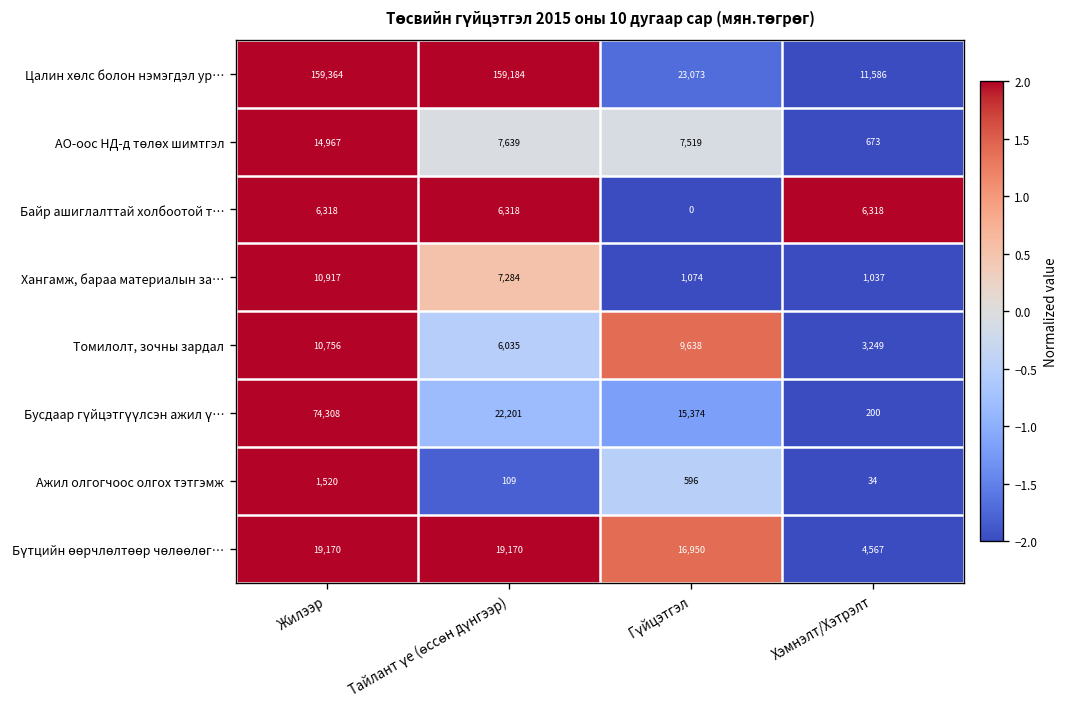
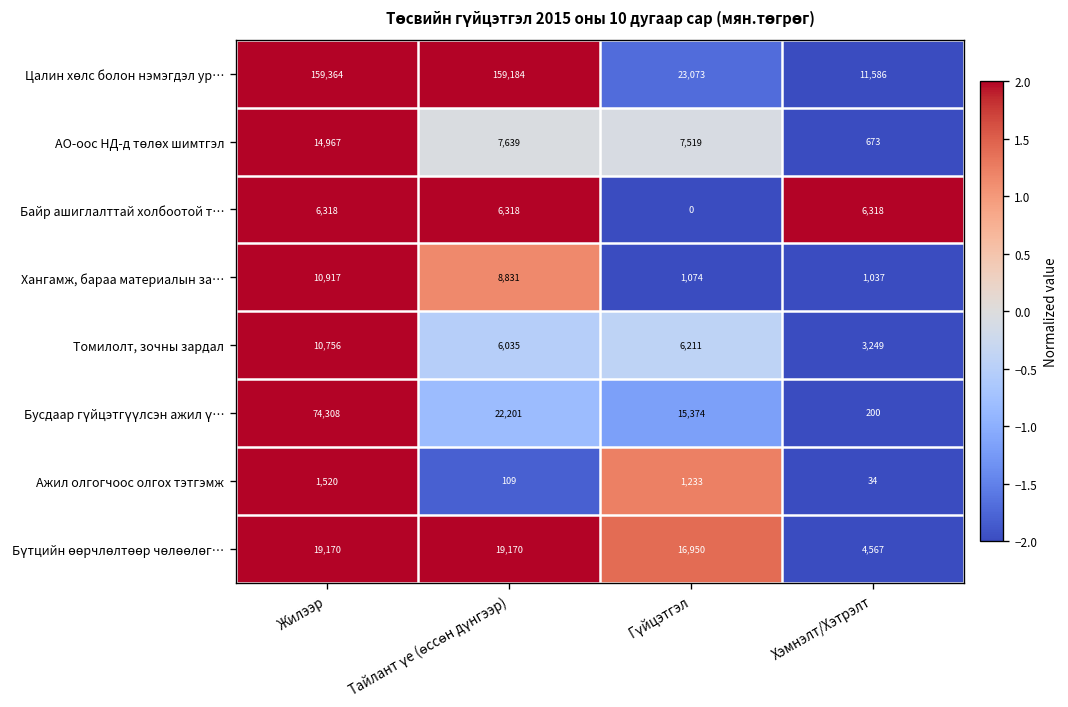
  {
    "Цалин хөлс болон нэмэгдэл ур…": {
      "Жилээр": "159,364",
      "Тайлант үе (өссөн дүнгээр)": "159,184",
      "Гүйцэтгэл": "23,073",
      "Хэмнэлт/Хэтрэлт": "11,586"
    },
    "АО-оос НД-д төлөх шимтгэл": {
      "Жилээр": "14,967",
      "Тайлант үе (өссөн дүнгээр)": "7,639",
      "Гүйцэтгэл": "7,519",
      "Хэмнэлт/Хэтрэлт": "673"
    },
    "Байр ашиглалттай холбоотой т…": {
      "Жилээр": "6,318",
      "Тайлант үе (өссөн дүнгээр)": "6,318",
      "Гүйцэтгэл": "0",
      "Хэмнэлт/Хэтрэлт": "6,318"
    },
    "Хангамж, бараа материалын за…": {
      "Жилээр": "10,917",
-     "Тайлант үе (өссөн дүнгээр)": "7,284",
+     "Тайлант үе (өссөн дүнгээр)": "8,831",
      "Гүйцэтгэл": "1,074",
      "Хэмнэлт/Хэтрэлт": "1,037"
    },
    "Томилолт, зочны зардал": {
      "Жилээр": "10,756",
      "Тайлант үе (өссөн дүнгээр)": "6,035",
-     "Гүйцэтгэл": "9,638",
+     "Гүйцэтгэл": "6,211",
      "Хэмнэлт/Хэтрэлт": "3,249"
    },
    "Бусдаар гүйцэтгүүлсэн ажил ү…": {
      "Жилээр": "74,308",
      "Тайлант үе (өссөн дүнгээр)": "22,201",
      "Гүйцэтгэл": "15,374",
      "Хэмнэлт/Хэтрэлт": "200"
    },
    "Ажил олгогчоос олгох тэтгэмж": {
      "Жилээр": "1,520",
      "Тайлант үе (өссөн дүнгээр)": "109",
-     "Гүйцэтгэл": "596",
+     "Гүйцэтгэл": "1,233",
      "Хэмнэлт/Хэтрэлт": "34"
    },
    "Бүтцийн өөрчлөлтөөр чөлөөлөг…": {
      "Жилээр": "19,170",
      "Тайлант үе (өссөн дүнгээр)": "19,170",
      "Гүйцэтгэл": "16,950",
      "Хэмнэлт/Хэтрэлт": "4,567"
    }
  }
